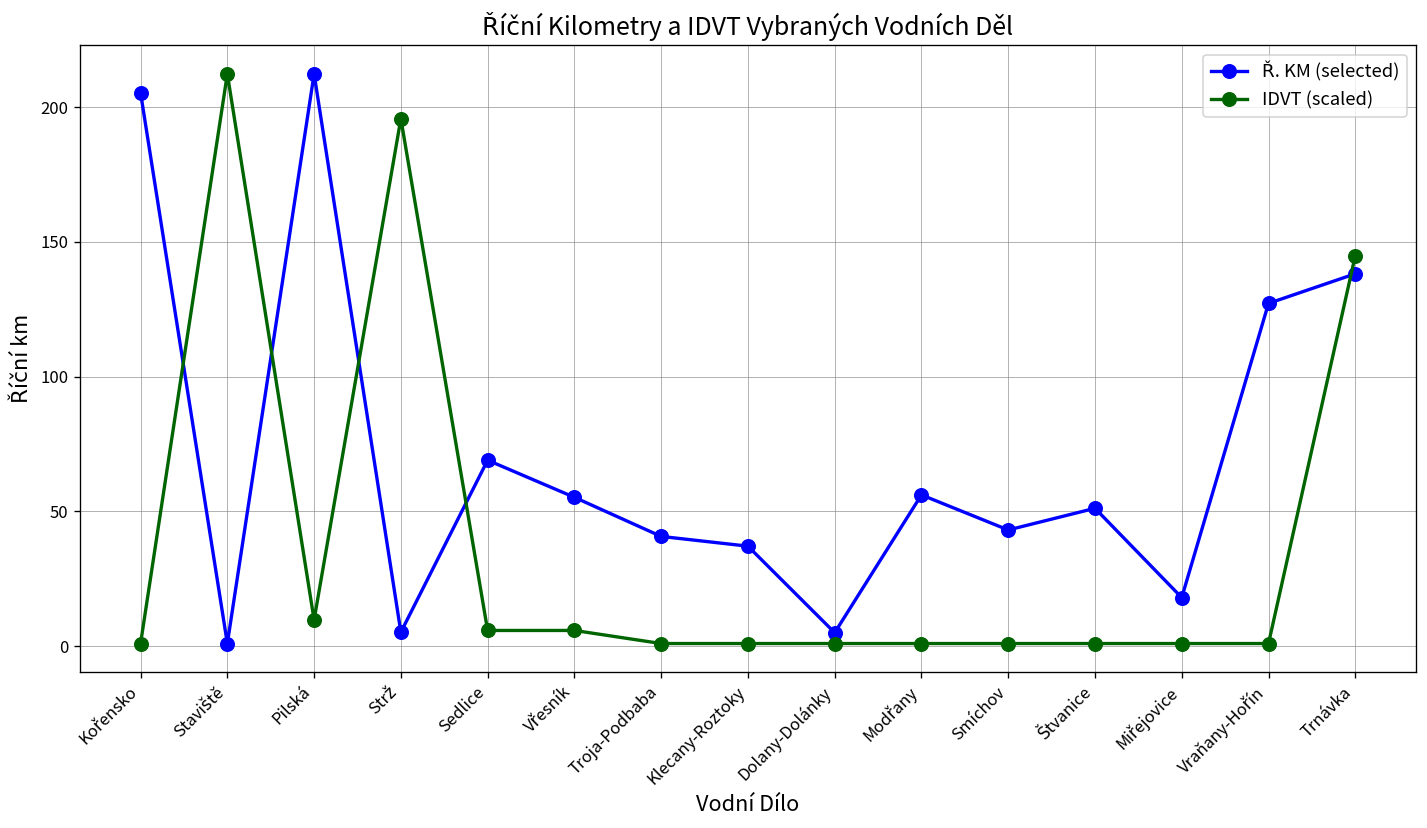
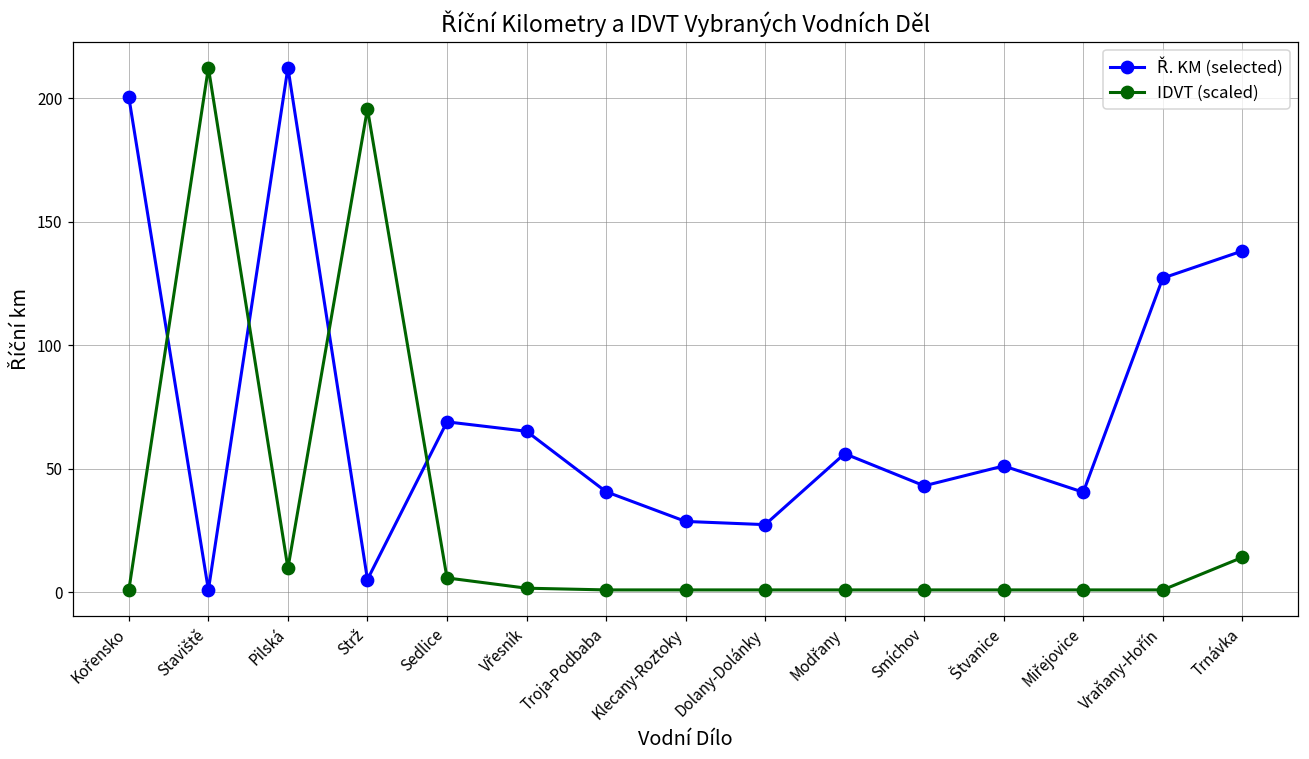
  {
    "Ř. KM (selected)": {
-     "Kořensko": 205,
+     "Kořensko": 200,
      "Staviště": 1,
      "Pilská": 212,
      "Strž": 5,
      "Sedlice": 69,
-     "Vřesník": 55,
+     "Vřesník": 65,
      "Troja-Podbaba": 41,
-     "Klecany-Roztoky": 37,
-     "Dolany-Dolánky": 5,
+     "Klecany-Roztoky": 29,
+     "Dolany-Dolánky": 27,
      "Modřany": 56,
      "Smíchov": 43,
      "Štvanice": 51,
-     "Miřejovice": 18,
+     "Miřejovice": 41,
      "Vraňany-Hořín": 127,
      "Trnávka": 138
    },
    "IDVT (scaled)": {
      "Kořensko": 1,
      "Staviště": 212,
      "Pilská": 10,
      "Strž": 196,
      "Sedlice": 6,
-     "Vřesník": 6,
+     "Vřesník": 2,
      "Troja-Podbaba": 1,
      "Klecany-Roztoky": 1,
      "Dolany-Dolánky": 1,
      "Modřany": 1,
      "Smíchov": 1,
      "Štvanice": 1,
      "Miřejovice": 1,
      "Vraňany-Hořín": 1,
-     "Trnávka": 145
+     "Trnávka": 14
    }
  }
